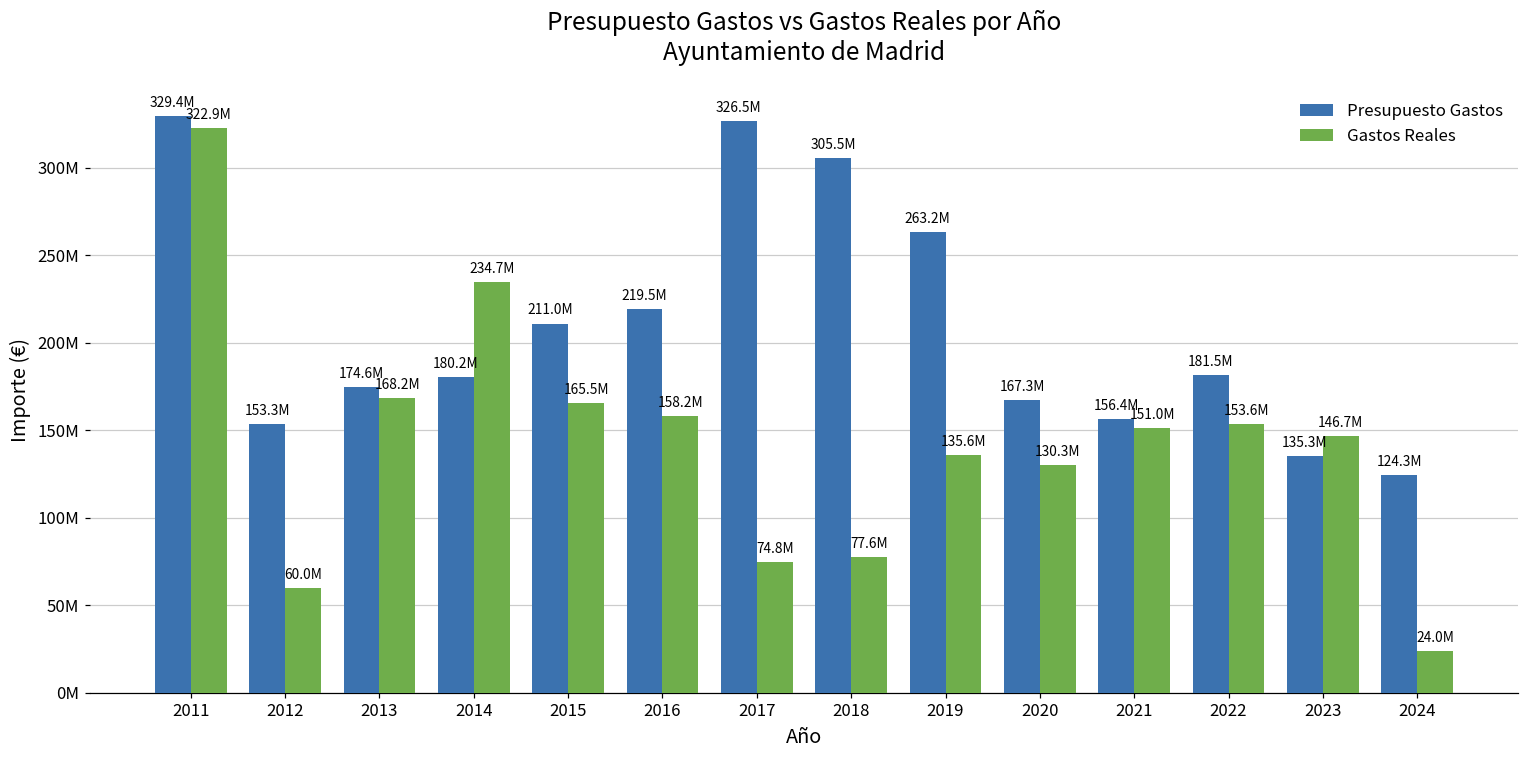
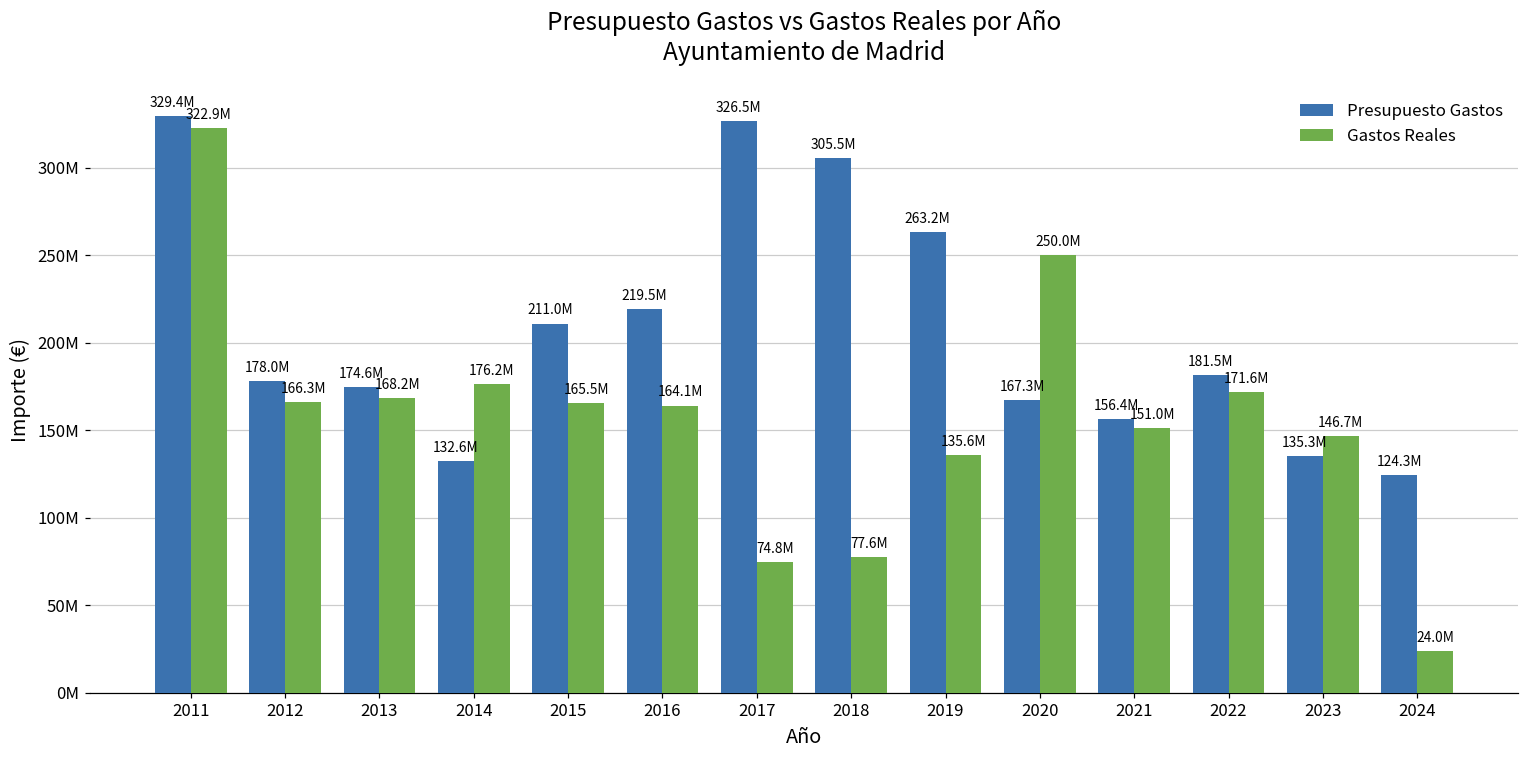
  {
    "Presupuesto Gastos": {
      "2011": "329.4M",
-     "2012": "153.3M",
+     "2012": "178.0M",
      "2013": "174.6M",
-     "2014": "180.2M",
+     "2014": "132.6M",
      "2015": "211.0M",
      "2016": "219.5M",
      "2017": "326.5M",
      "2018": "305.5M",
      "2019": "263.2M",
      "2020": "167.3M",
      "2021": "156.4M",
      "2022": "181.5M",
      "2023": "135.3M",
      "2024": "124.3M"
    },
    "Gastos Reales": {
      "2011": "322.9M",
-     "2012": "60.0M",
+     "2012": "166.3M",
      "2013": "168.2M",
-     "2014": "234.7M",
+     "2014": "176.2M",
      "2015": "165.5M",
-     "2016": "158.2M",
+     "2016": "164.1M",
      "2017": "74.8M",
      "2018": "77.6M",
      "2019": "135.6M",
-     "2020": "130.3M",
+     "2020": "250.0M",
      "2021": "151.0M",
-     "2022": "153.6M",
+     "2022": "171.6M",
      "2023": "146.7M",
      "2024": "24.0M"
    }
  }
